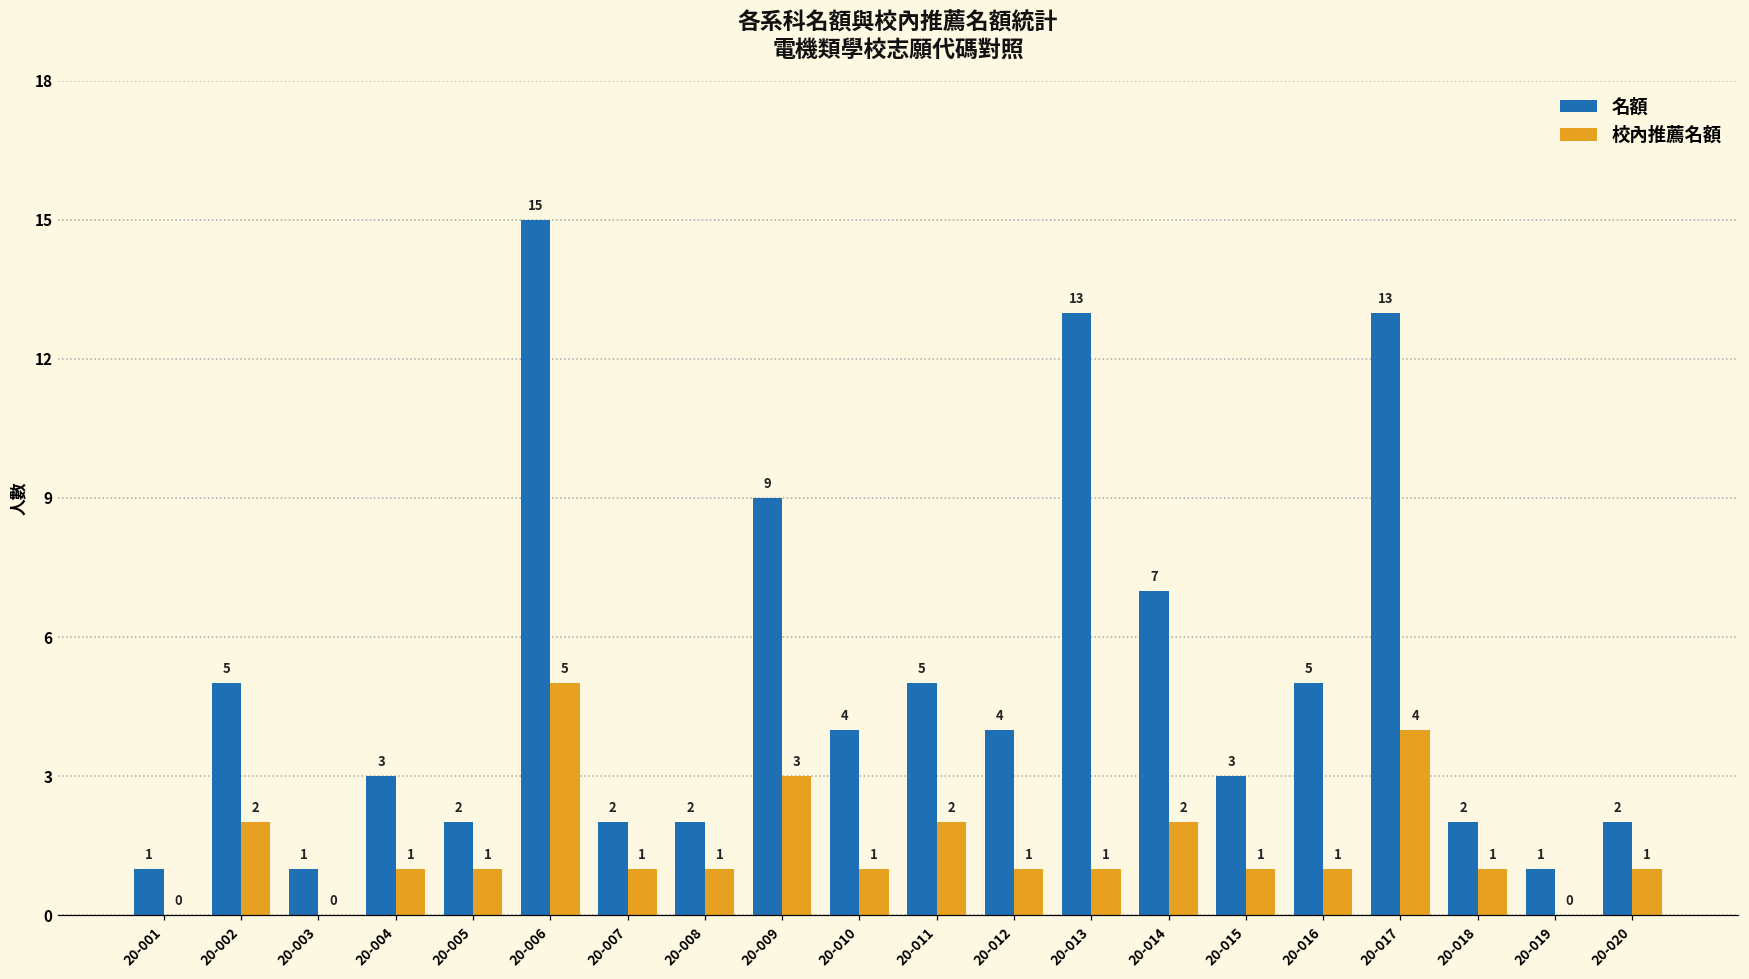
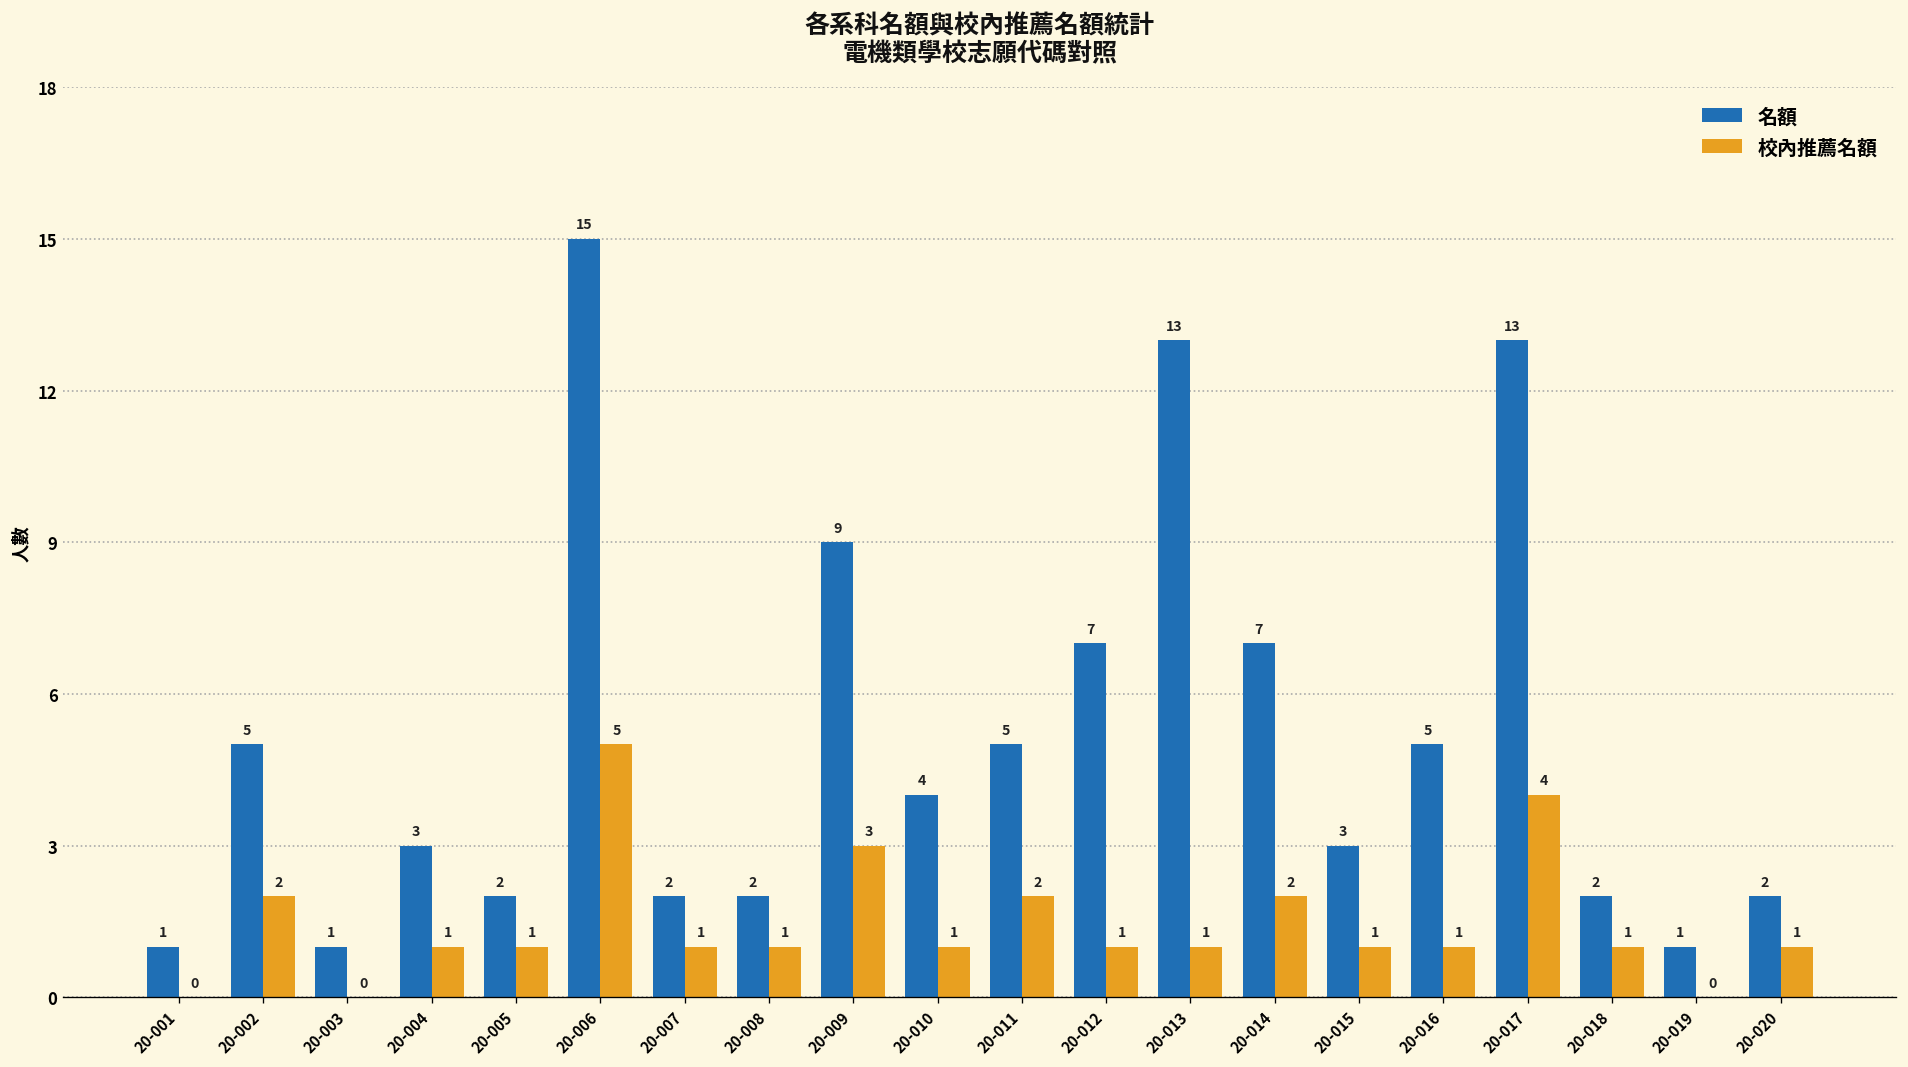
  {
    "名額": {
      "20-001": 1,
      "20-002": 5,
      "20-003": 1,
      "20-004": 3,
      "20-005": 2,
      "20-006": 15,
      "20-007": 2,
      "20-008": 2,
      "20-009": 9,
      "20-010": 4,
      "20-011": 5,
-     "20-012": 4,
+     "20-012": 7,
      "20-013": 13,
      "20-014": 7,
      "20-015": 3,
      "20-016": 5,
      "20-017": 13,
      "20-018": 2,
      "20-019": 1,
      "20-020": 2
    },
    "校內推薦名額": {
      "20-001": 0,
      "20-002": 2,
      "20-003": 0,
      "20-004": 1,
      "20-005": 1,
      "20-006": 5,
      "20-007": 1,
      "20-008": 1,
      "20-009": 3,
      "20-010": 1,
      "20-011": 2,
      "20-012": 1,
      "20-013": 1,
      "20-014": 2,
      "20-015": 1,
      "20-016": 1,
      "20-017": 4,
      "20-018": 1,
      "20-019": 0,
      "20-020": 1
    }
  }
